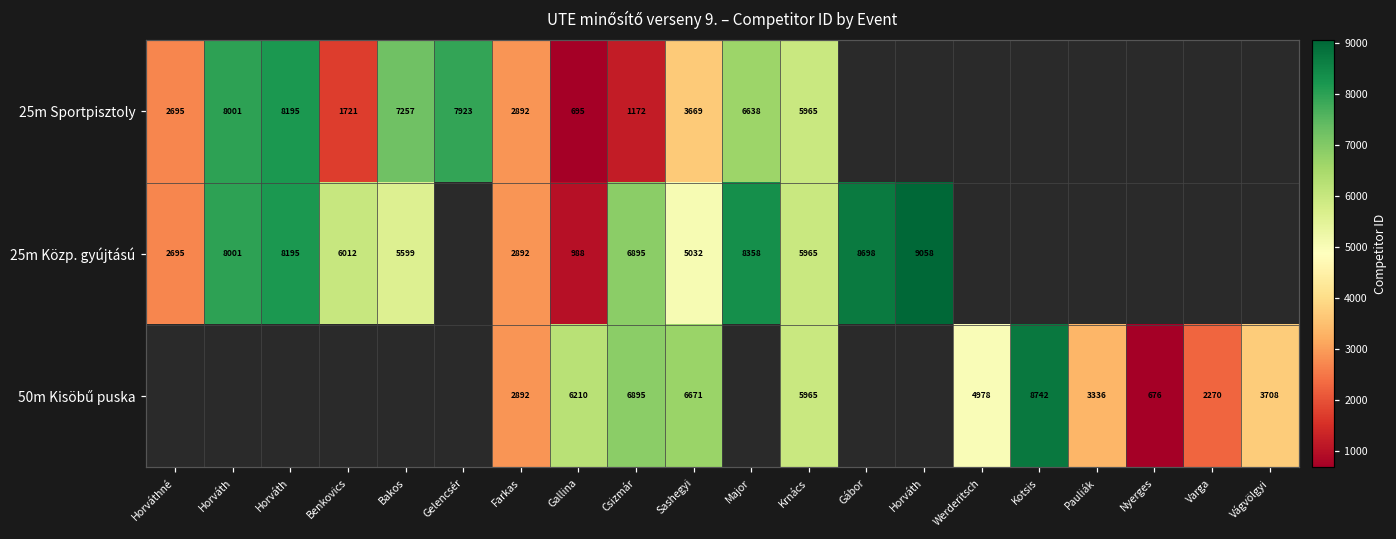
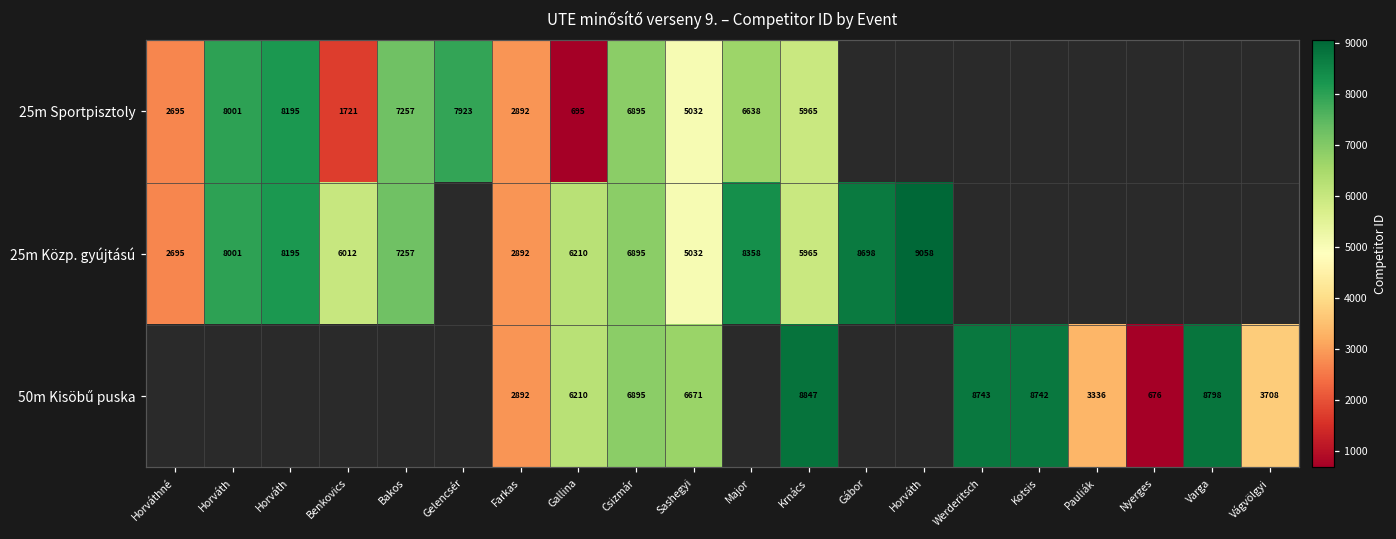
  {
    "25m Sportpisztoly": {
      "Horváthné": 2695,
      "Benkovics": 1721,
      "Bakos": 7257,
      "Gelencsér": 7923,
      "Farkas": 2892,
      "Gallina": 695,
-     "Csizmár": 1172,
-     "Sashegyi": 3669,
+     "Csizmár": 6895,
+     "Sashegyi": 5032,
      "Major": 6638,
      "Krnács": 5965
    },
    "25m Közp. gyújtású": {
      "Horváthné": 2695,
      "Benkovics": 6012,
-     "Bakos": 5599,
+     "Bakos": 7257,
      "Farkas": 2892,
-     "Gallina": 988,
+     "Gallina": 6210,
      "Csizmár": 6895,
      "Sashegyi": 5032,
      "Major": 8358,
      "Krnács": 5965,
      "Gábor": 8698
    },
    "50m Kisöbű puska": {
      "Farkas": 2892,
      "Gallina": 6210,
      "Csizmár": 6895,
      "Sashegyi": 6671,
-     "Krnács": 5965,
-     "Werderitsch": 4978,
+     "Krnács": 8847,
+     "Werderitsch": 8743,
      "Kotsis": 8742,
      "Pauliák": 3336,
      "Nyerges": 676,
-     "Varga": 2270,
+     "Varga": 8798,
      "Vágvölgyi": 3708
    }
  }
